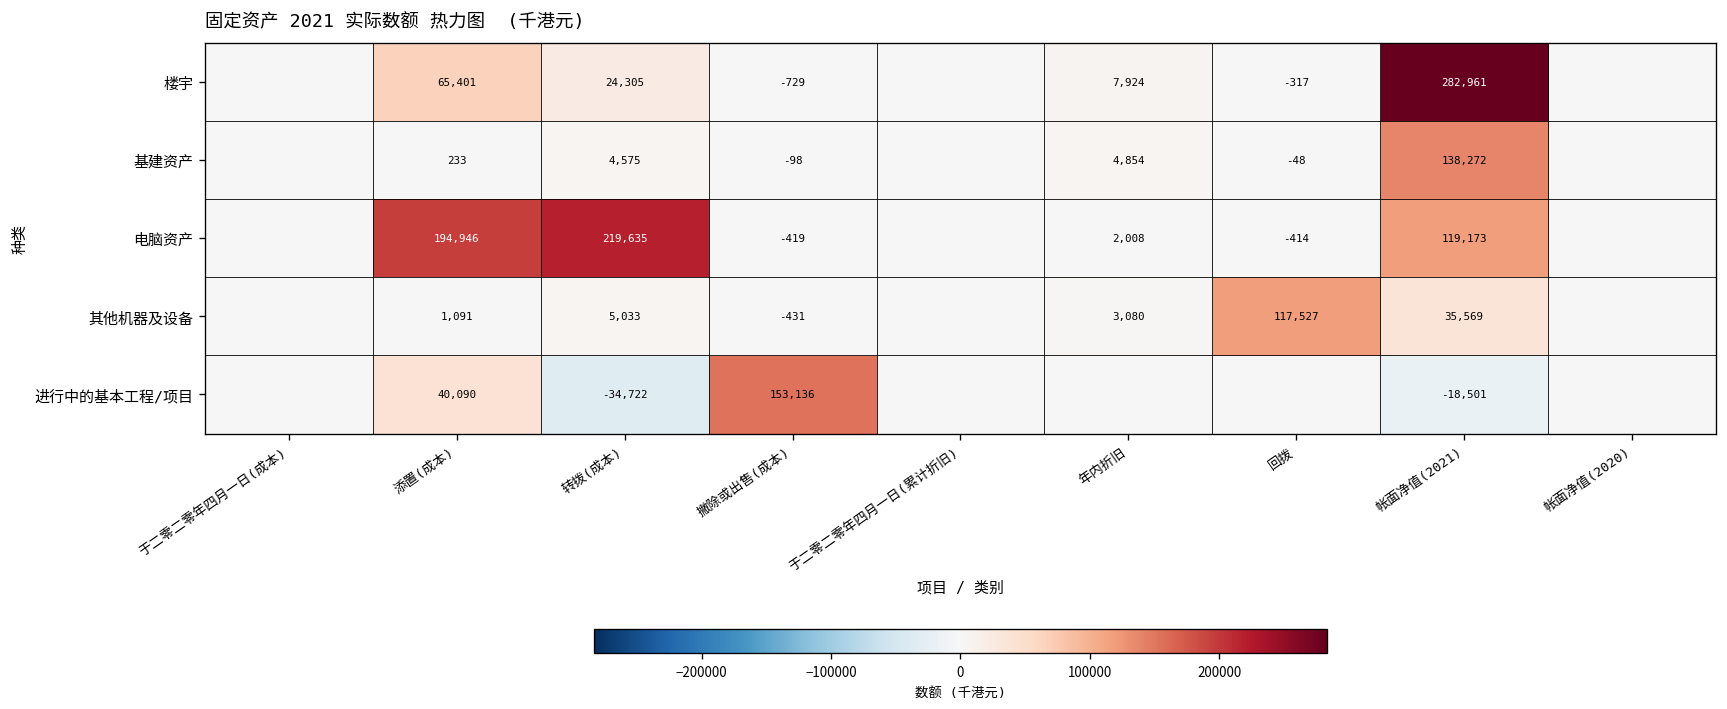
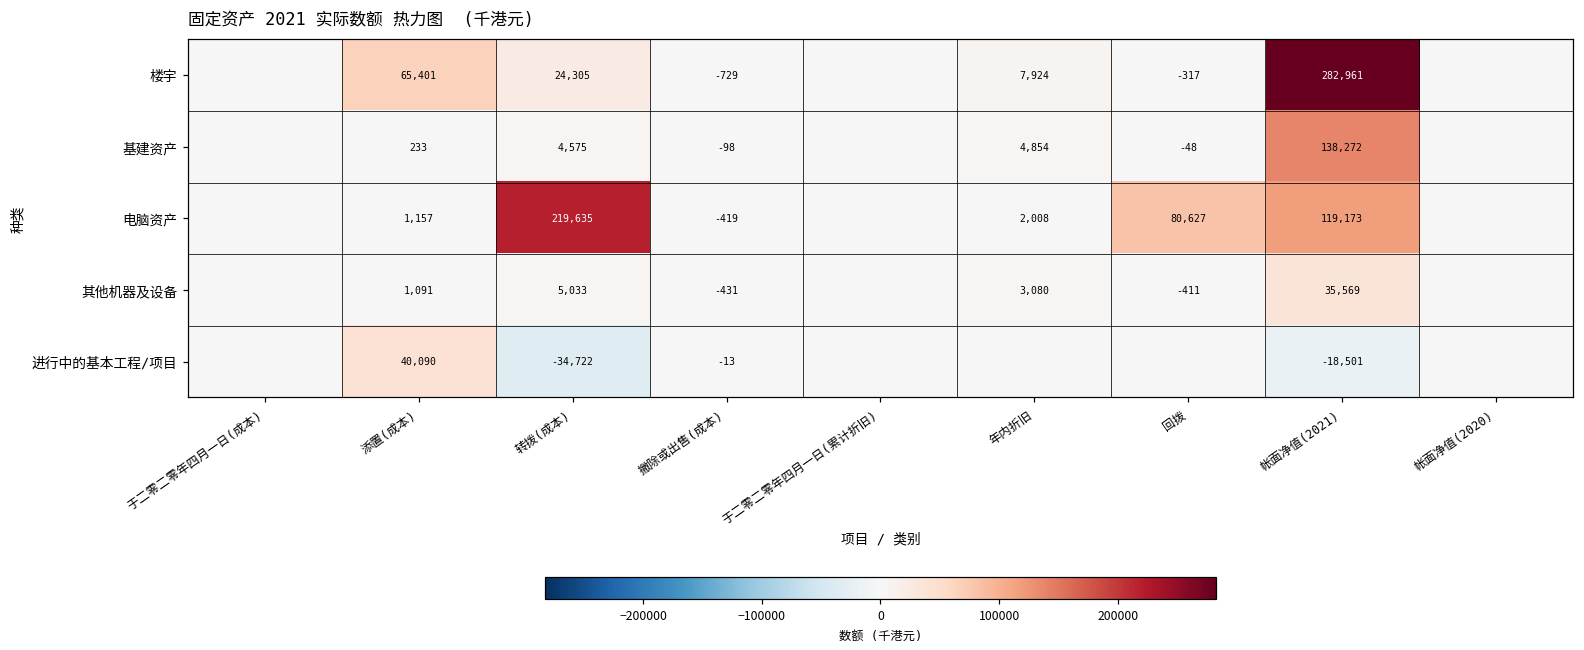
  {
    "楼宇": {
      "添置(成本)": "65,401",
      "转拨(成本)": "24,305",
      "撇除或出售(成本)": "-729",
      "年内折旧": "7,924",
      "回拨": "-317",
      "帐面净值(2021)": "282,961"
    },
    "基建资产": {
      "添置(成本)": "233",
      "转拨(成本)": "4,575",
      "撇除或出售(成本)": "-98",
      "年内折旧": "4,854",
      "回拨": "-48",
      "帐面净值(2021)": "138,272"
    },
    "电脑资产": {
-     "添置(成本)": "194,946",
+     "添置(成本)": "1,157",
      "转拨(成本)": "219,635",
      "撇除或出售(成本)": "-419",
      "年内折旧": "2,008",
-     "回拨": "-414",
+     "回拨": "80,627",
      "帐面净值(2021)": "119,173"
    },
    "其他机器及设备": {
      "添置(成本)": "1,091",
      "转拨(成本)": "5,033",
      "撇除或出售(成本)": "-431",
      "年内折旧": "3,080",
-     "回拨": "117,527",
+     "回拨": "-411",
      "帐面净值(2021)": "35,569"
    },
    "进行中的基本工程∕项目": {
      "添置(成本)": "40,090",
      "转拨(成本)": "-34,722",
-     "撇除或出售(成本)": "153,136",
+     "撇除或出售(成本)": "-13",
      "帐面净值(2021)": "-18,501"
    }
  }
